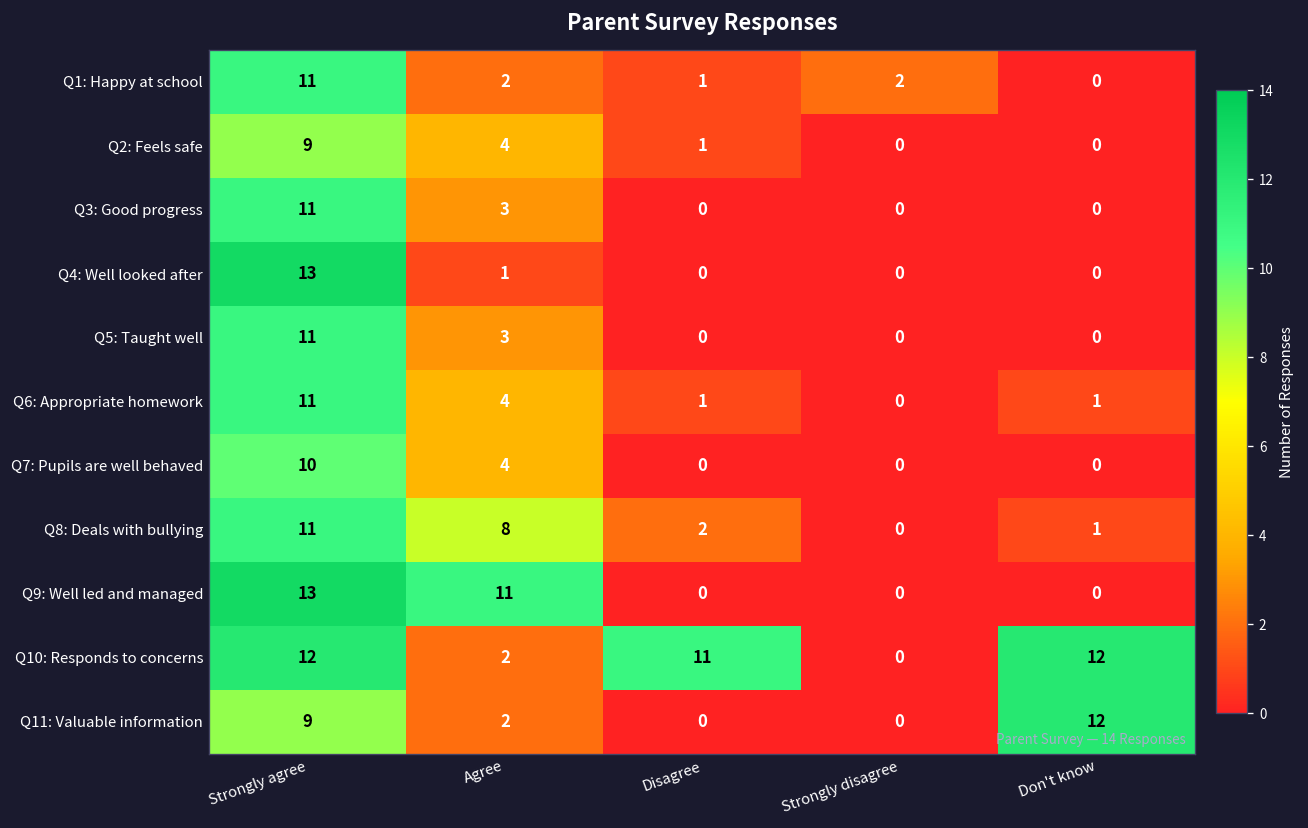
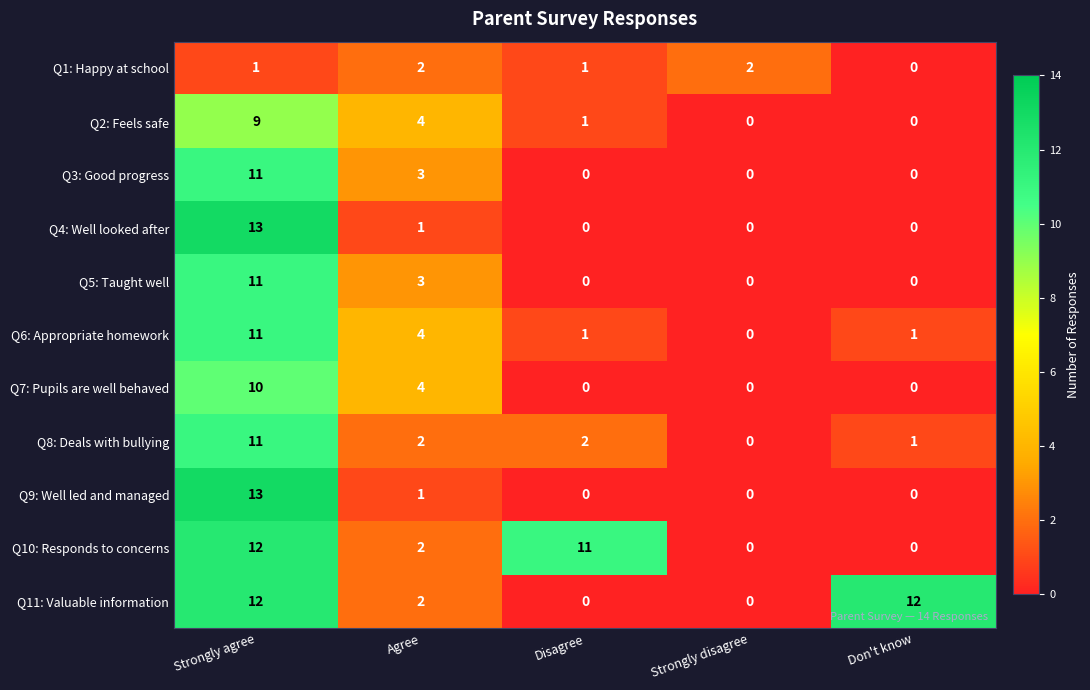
  {
    "Q1: Happy at school": {
-     "Strongly agree": 11,
+     "Strongly agree": 1,
      "Agree": 2,
      "Disagree": 1,
      "Strongly disagree": 2,
      "Don't know": 0
    },
    "Q2: Feels safe": {
      "Strongly agree": 9,
      "Agree": 4,
      "Disagree": 1,
      "Strongly disagree": 0,
      "Don't know": 0
    },
    "Q3: Good progress": {
      "Strongly agree": 11,
      "Agree": 3,
      "Disagree": 0,
      "Strongly disagree": 0,
      "Don't know": 0
    },
    "Q4: Well looked after": {
      "Strongly agree": 13,
      "Agree": 1,
      "Disagree": 0,
      "Strongly disagree": 0,
      "Don't know": 0
    },
    "Q5: Taught well": {
      "Strongly agree": 11,
      "Agree": 3,
      "Disagree": 0,
      "Strongly disagree": 0,
      "Don't know": 0
    },
    "Q6: Appropriate homework": {
      "Strongly agree": 11,
      "Agree": 4,
      "Disagree": 1,
      "Strongly disagree": 0,
      "Don't know": 1
    },
    "Q7: Pupils are well behaved": {
      "Strongly agree": 10,
      "Agree": 4,
      "Disagree": 0,
      "Strongly disagree": 0,
      "Don't know": 0
    },
    "Q8: Deals with bullying": {
      "Strongly agree": 11,
-     "Agree": 8,
+     "Agree": 2,
      "Disagree": 2,
      "Strongly disagree": 0,
      "Don't know": 1
    },
    "Q9: Well led and managed": {
      "Strongly agree": 13,
-     "Agree": 11,
+     "Agree": 1,
      "Disagree": 0,
      "Strongly disagree": 0,
      "Don't know": 0
    },
    "Q10: Responds to concerns": {
      "Strongly agree": 12,
      "Agree": 2,
      "Disagree": 11,
      "Strongly disagree": 0,
-     "Don't know": 12
+     "Don't know": 0
    },
    "Q11: Valuable information": {
-     "Strongly agree": 9,
+     "Strongly agree": 12,
      "Agree": 2,
      "Disagree": 0,
      "Strongly disagree": 0
    }
  }
